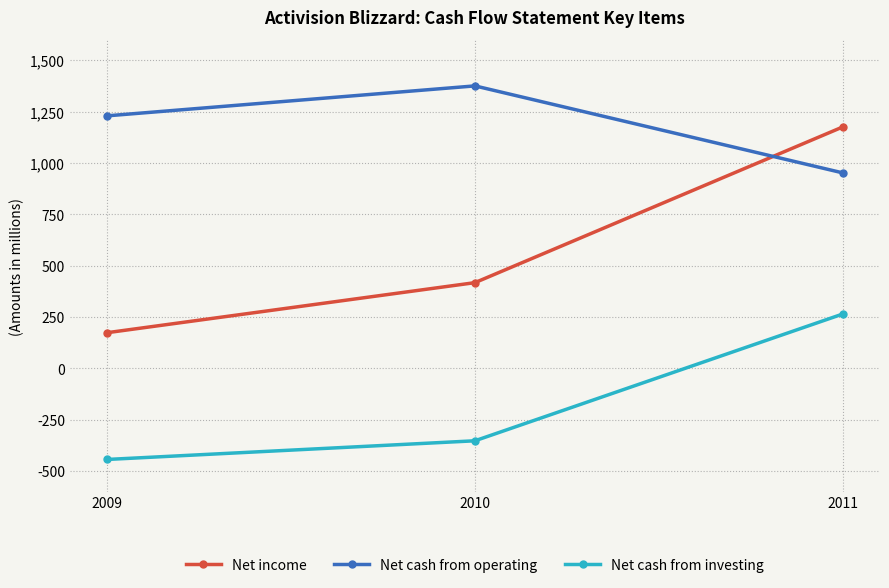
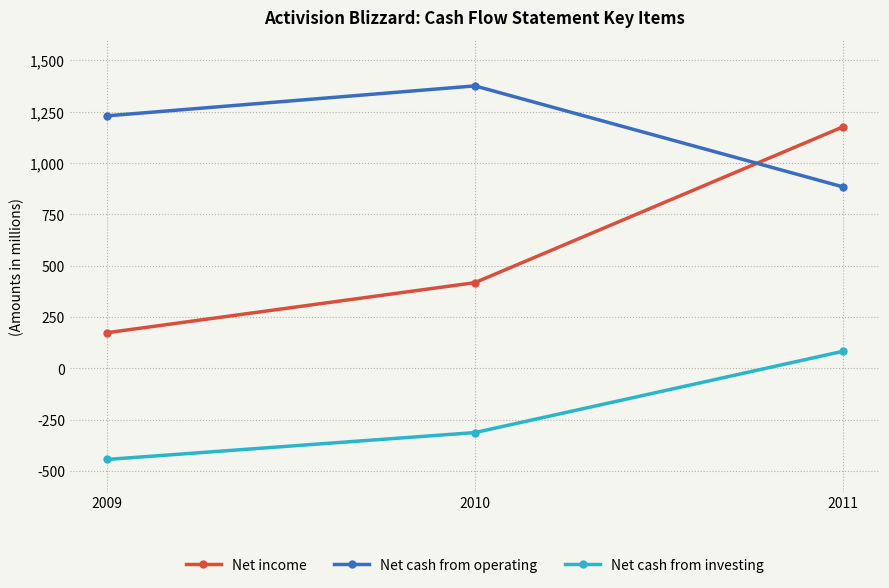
  {
    "Net income": {
      "2009": "170",
      "2010": "420",
      "2011": "1,180"
    },
    "Net cash from operating": {
      "2009": "1,230",
      "2010": "1,380",
-     "2011": "950"
+     "2011": "880"
    },
    "Net cash from investing": {
      "2009": "-440",
-     "2010": "-350",
-     "2011": "270"
+     "2010": "-310",
+     "2011": "80"
    }
  }
